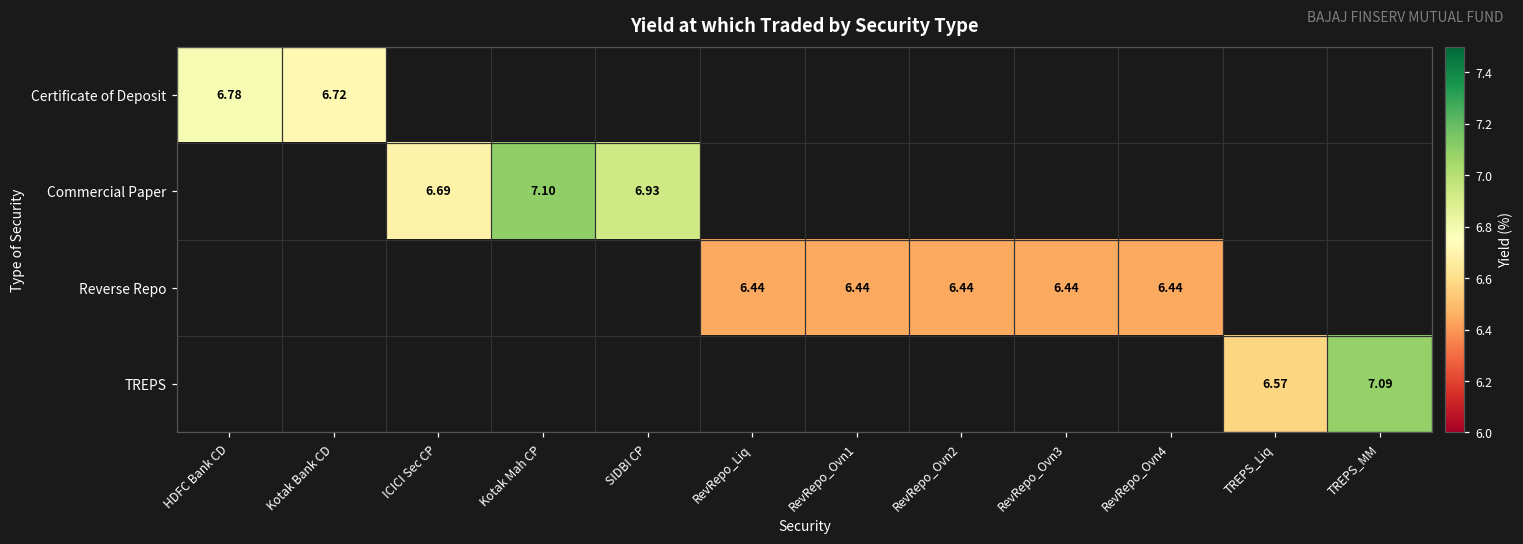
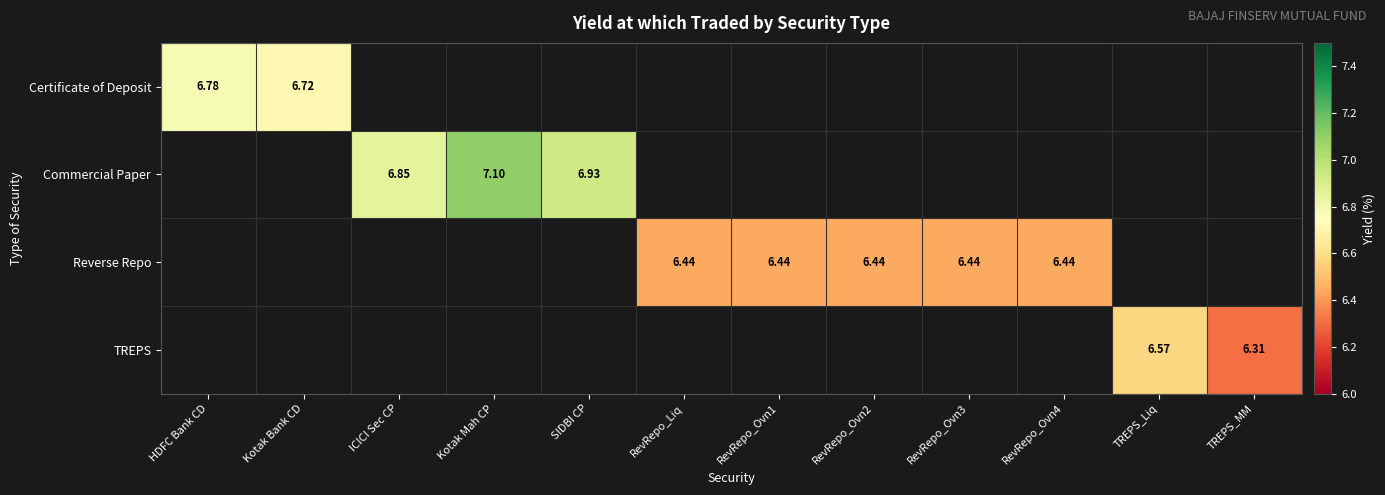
  {
    "Certificate of Deposit": {
      "HDFC Bank CD": 6.78,
      "Kotak Bank CD": 6.72
    },
    "Commercial Paper": {
-     "ICICI Sec CP": 6.69,
+     "ICICI Sec CP": 6.85,
      "Kotak Mah CP": 7.10,
      "SIDBI CP": 6.93
    },
    "Reverse Repo": {
      "RevRepo_Liq": 6.44,
      "RevRepo_Ovn1": 6.44,
      "RevRepo_Ovn2": 6.44,
      "RevRepo_Ovn3": 6.44,
      "RevRepo_Ovn4": 6.44
    },
    "TREPS": {
      "TREPS_Liq": 6.57,
-     "TREPS_MM": 7.09
+     "TREPS_MM": 6.31
    }
  }
